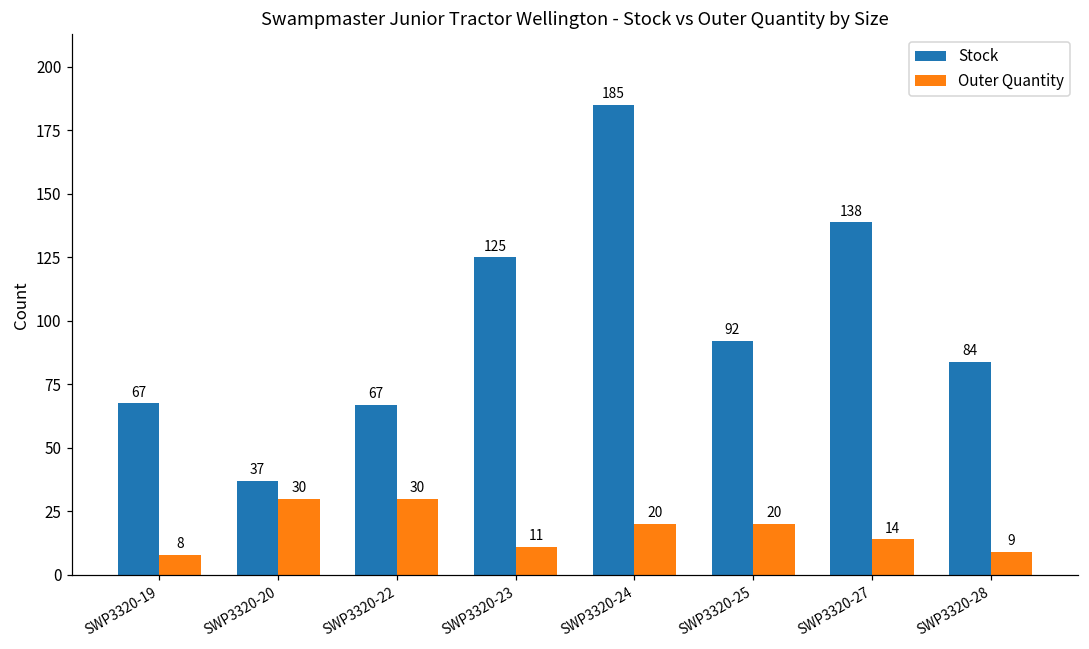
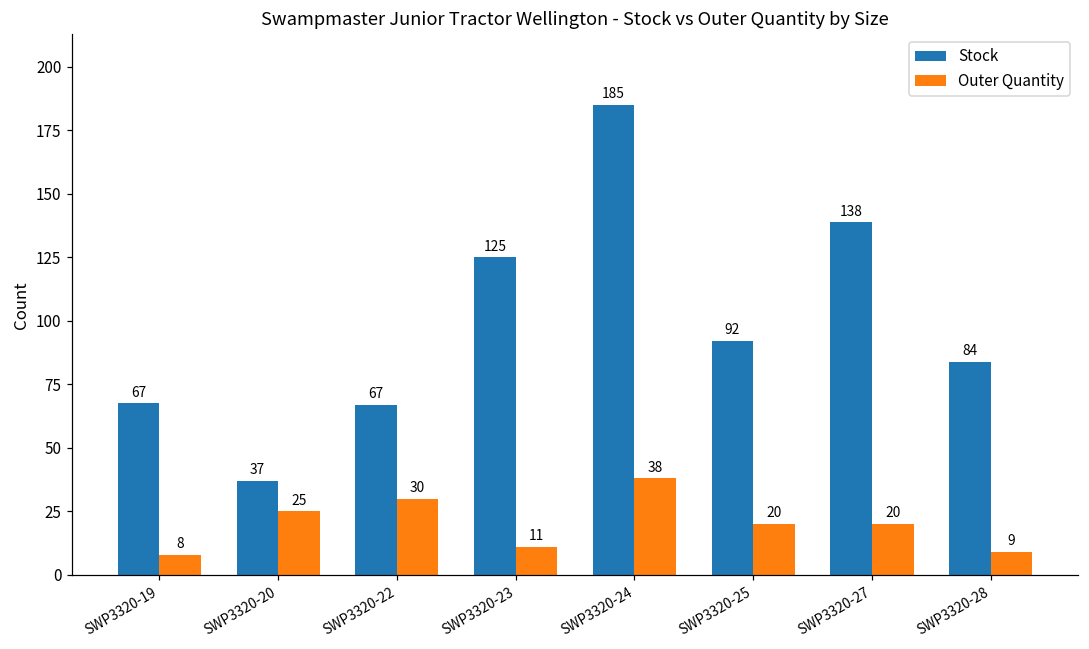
  {
    "Stock": {
      "SWP3320-19": 67,
      "SWP3320-20": 37,
      "SWP3320-22": 67,
      "SWP3320-23": 125,
      "SWP3320-24": 185,
      "SWP3320-25": 92,
      "SWP3320-28": 84
    },
    "Outer Quantity": {
      "SWP3320-19": 8,
-     "SWP3320-20": 30,
+     "SWP3320-20": 25,
      "SWP3320-22": 30,
      "SWP3320-23": 11,
-     "SWP3320-24": 20,
+     "SWP3320-24": 38,
      "SWP3320-25": 20,
-     "SWP3320-27": 14,
+     "SWP3320-27": 20,
      "SWP3320-28": 9
    }
  }
